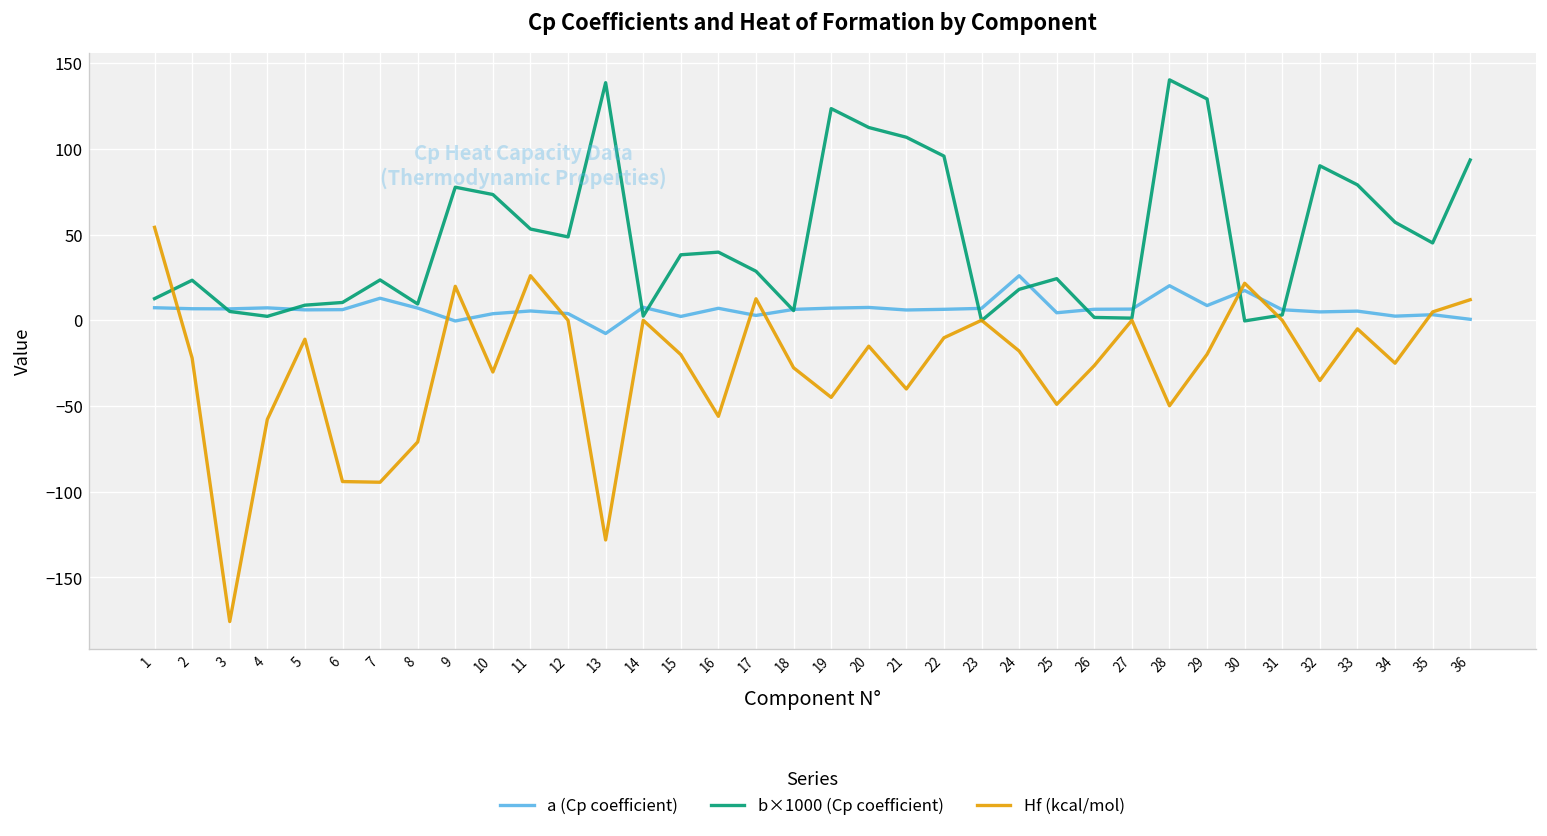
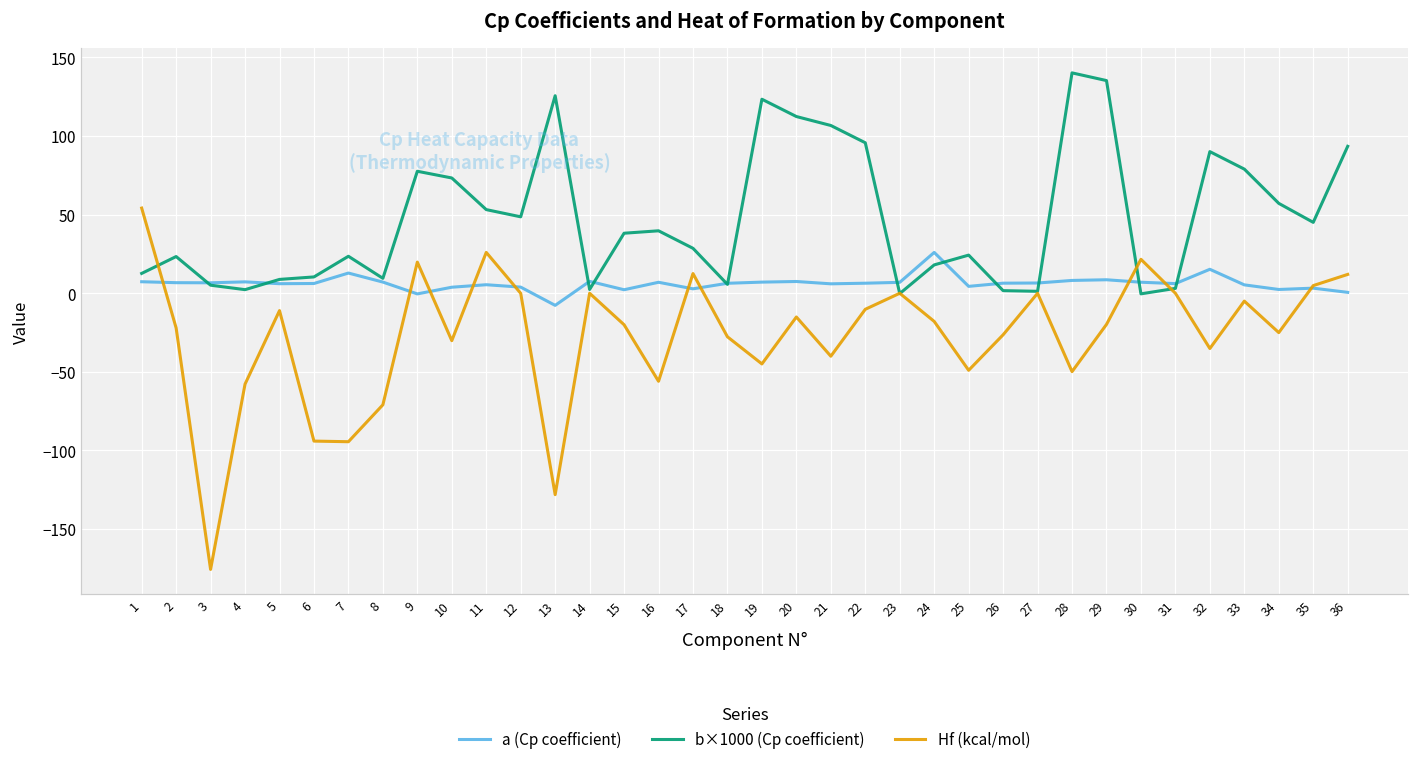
  {
    "a (Cp coefficient)": {
      "1": 7,
      "2": 7,
      "4": 7,
      "5": 6,
      "6": 6,
      "7": 13,
      "8": 7,
      "9": 0,
      "10": 4,
      "11": 5,
      "12": 4,
      "13": -8,
      "14": 8,
      "15": 2,
      "16": 7,
      "17": 3,
      "19": 7,
      "20": 7,
      "21": 6,
      "22": 6,
      "23": 7,
      "24": 26,
      "25": 4,
      "26": 6,
      "27": 7,
-     "28": 20,
+     "28": 8,
      "29": 9,
-     "30": 17,
+     "30": 7,
      "31": 6,
-     "32": 5,
+     "32": 15,
      "33": 5,
      "34": 2,
      "36": 1
    },
    "b×1000 (Cp coefficient)": {
      "1": 13,
      "2": 23,
      "4": 2,
      "5": 9,
      "6": 10,
      "7": 24,
      "8": 10,
      "9": 78,
      "10": 73,
      "11": 53,
      "12": 49,
-     "13": 139,
+     "13": 126,
      "14": 2,
      "15": 38,
      "16": 40,
      "17": 29,
      "19": 123,
      "20": 112,
      "21": 107,
      "22": 96,
      "24": 18,
      "25": 24,
      "26": 2,
      "28": 140,
-     "29": 129,
+     "29": 135,
      "30": 0,
      "31": 3,
      "32": 90,
      "33": 79,
      "34": 57,
      "35": 45,
      "36": 93
    },
    "Hf (kcal/mol)": {
      "1": 54,
      "2": -22,
      "3": -176,
      "4": -58,
      "5": -11,
      "6": -94,
      "7": -94,
      "8": -71,
      "9": 20,
      "10": -30,
      "11": 26,
      "12": 0,
      "13": -128,
      "14": 0,
      "15": -20,
      "16": -56,
      "17": 13,
      "18": -28,
      "19": -45,
      "20": -15,
      "21": -40,
      "22": -10,
      "24": -18,
      "25": -49,
      "26": -26,
      "28": -50,
      "29": -20,
      "30": 22,
      "31": 0,
      "32": -35,
      "33": -5,
      "34": -25,
      "36": 12
    }
  }
